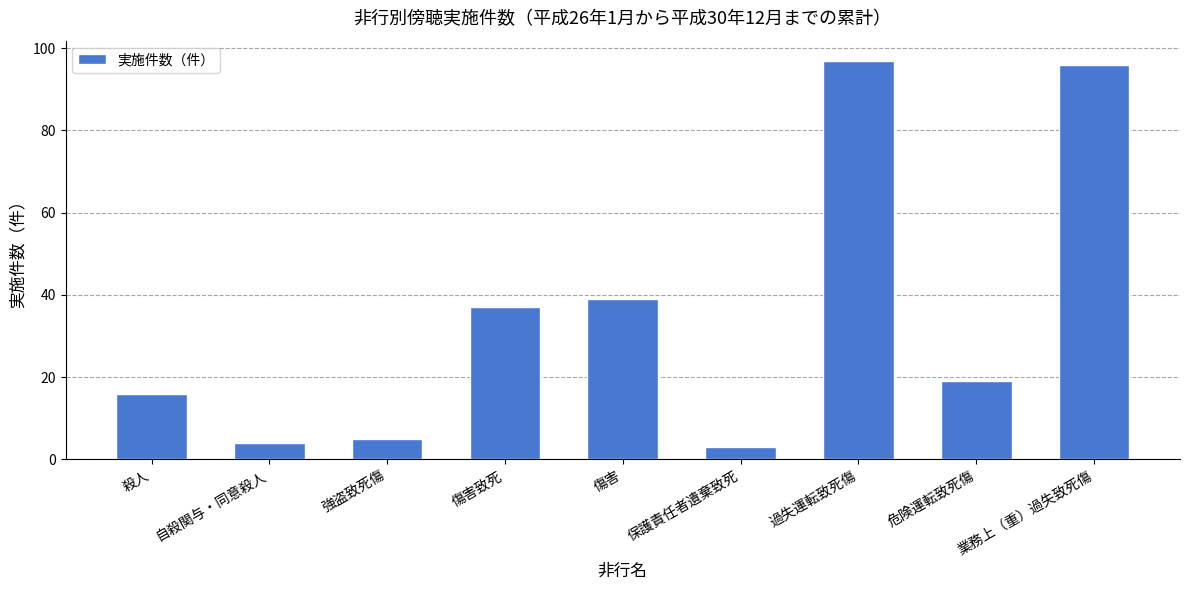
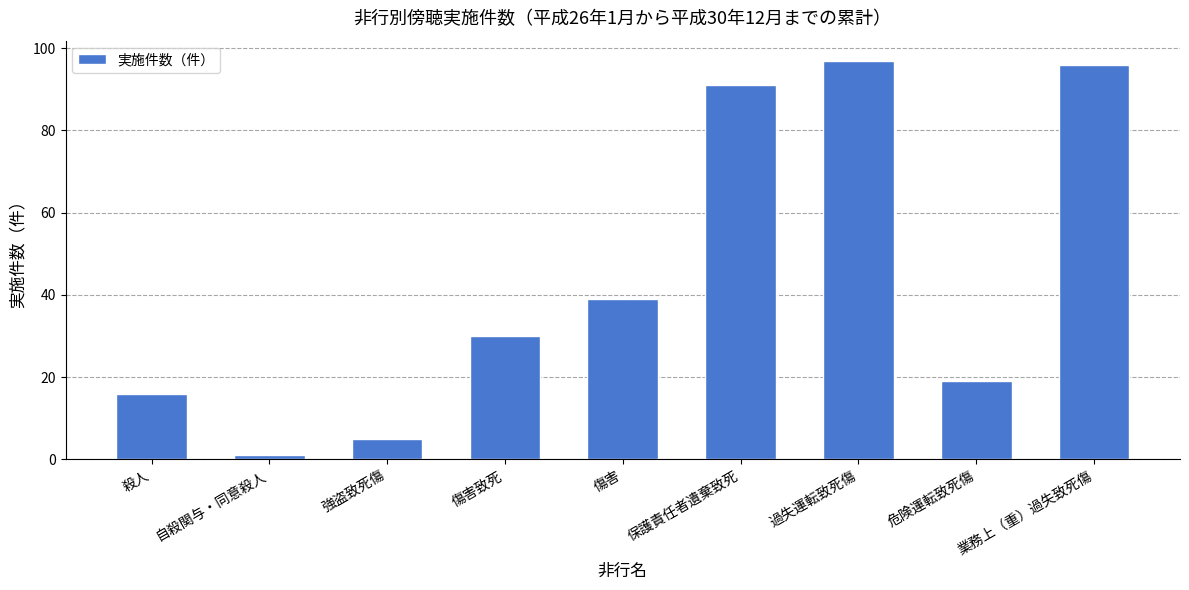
  {
    "殺人": 16,
-   "自殺関与・同意殺人": 4,
+   "自殺関与・同意殺人": 1,
    "強盗致死傷": 5,
-   "傷害致死": 37,
+   "傷害致死": 30,
    "傷害": 39,
-   "保護責任者遺棄致死": 3,
+   "保護責任者遺棄致死": 91,
    "過失運転致死傷": 97,
    "危険運転致死傷": 19,
    "業務上（重）過失致死傷": 96
  }
